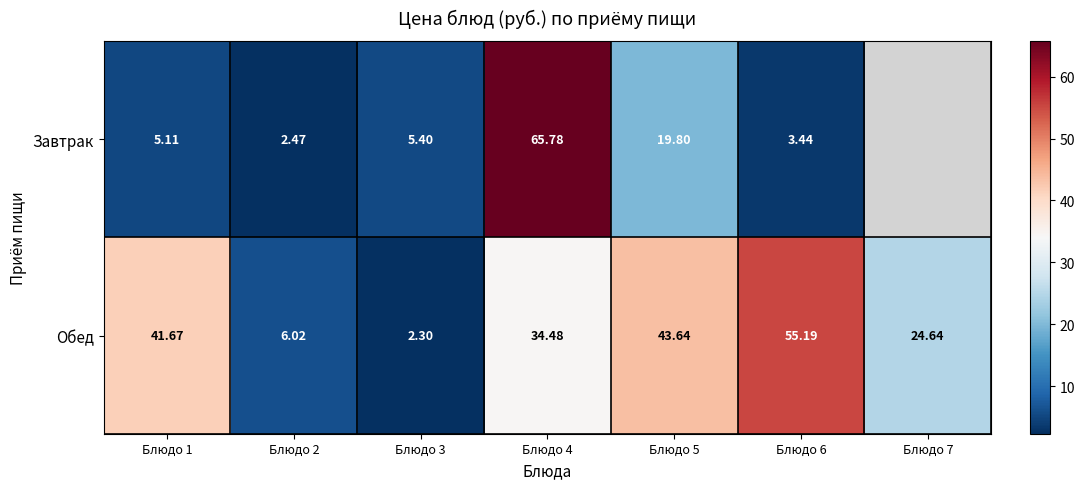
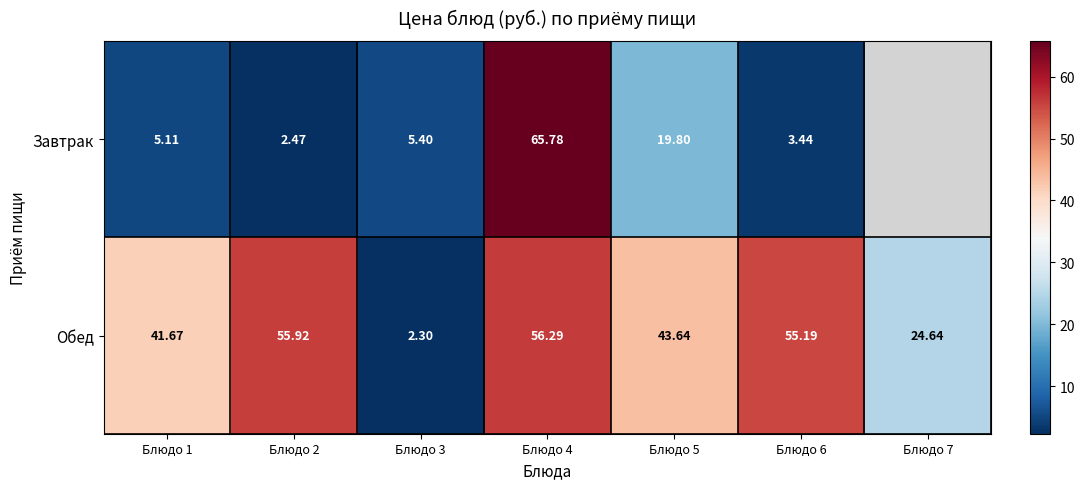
  {
    "Завтрак": {
      "Блюдо 1": 5.11,
      "Блюдо 2": 2.47,
      "Блюдо 3": 5.40,
      "Блюдо 4": 65.78,
      "Блюдо 5": 19.80,
      "Блюдо 6": 3.44
    },
    "Обед": {
      "Блюдо 1": 41.67,
-     "Блюдо 2": 6.02,
+     "Блюдо 2": 55.92,
      "Блюдо 3": 2.30,
-     "Блюдо 4": 34.48,
+     "Блюдо 4": 56.29,
      "Блюдо 5": 43.64,
      "Блюдо 6": 55.19,
      "Блюдо 7": 24.64
    }
  }
